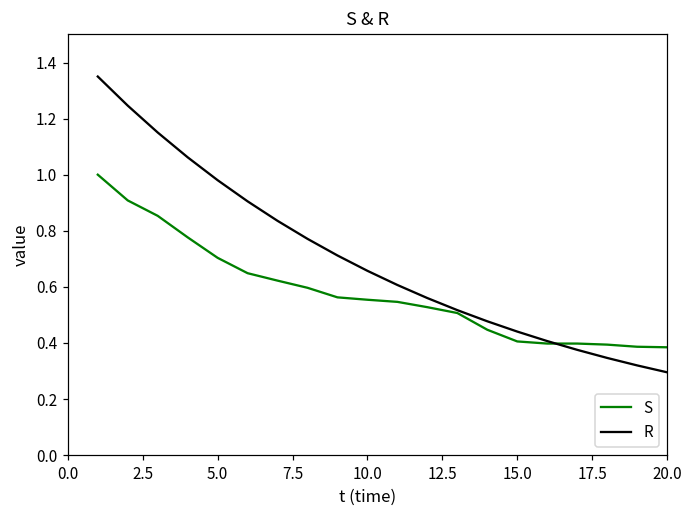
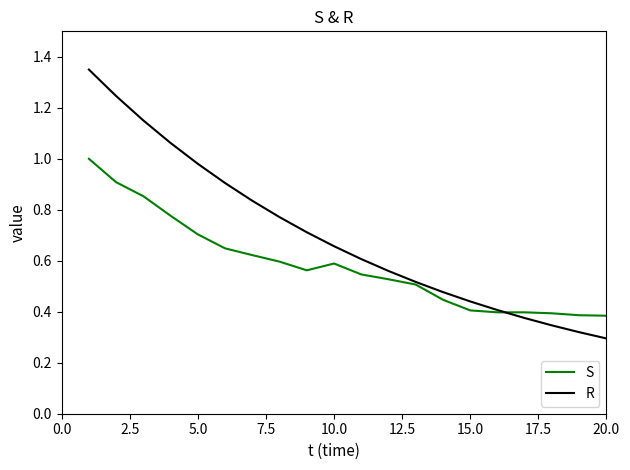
  {
    "S": {
      "5.0": 0.70,
-     "10.0": 0.55,
+     "10.0": 0.59,
      "15.0": 0.41,
      "20.0": 0.38
    },
    "R": {
      "5.0": 0.98,
      "10.0": 0.66,
      "15.0": 0.44,
      "20.0": 0.30
    }
  }
